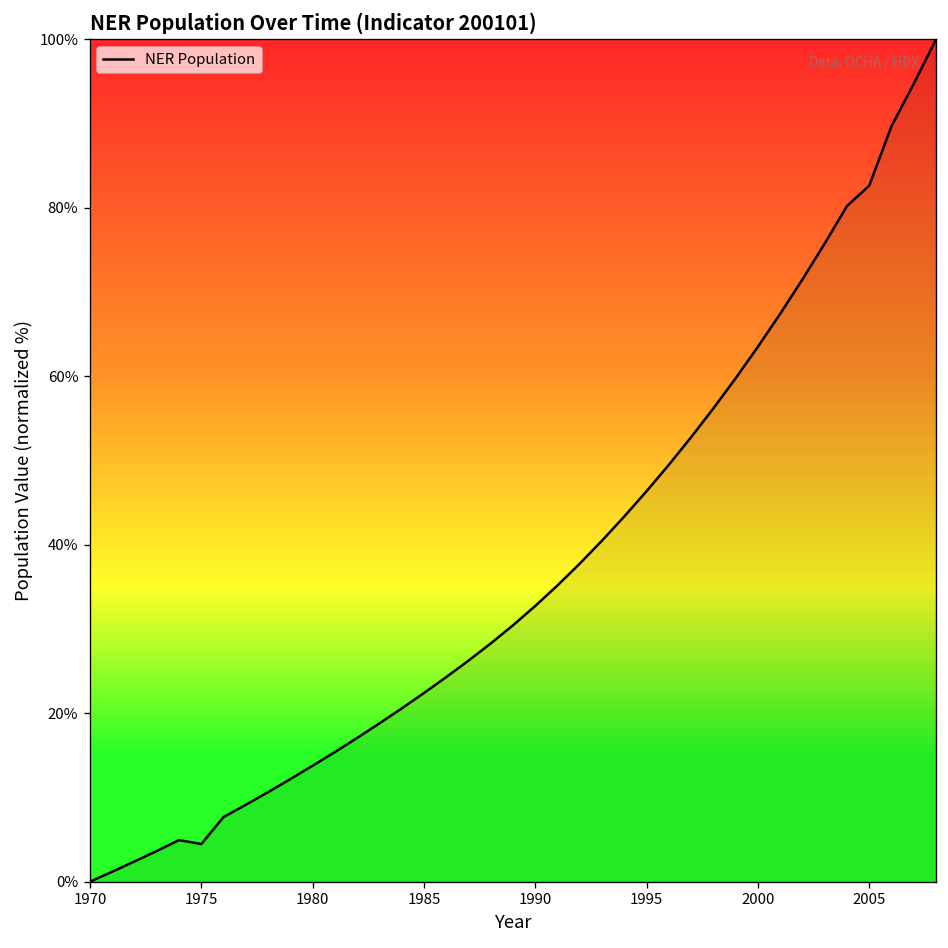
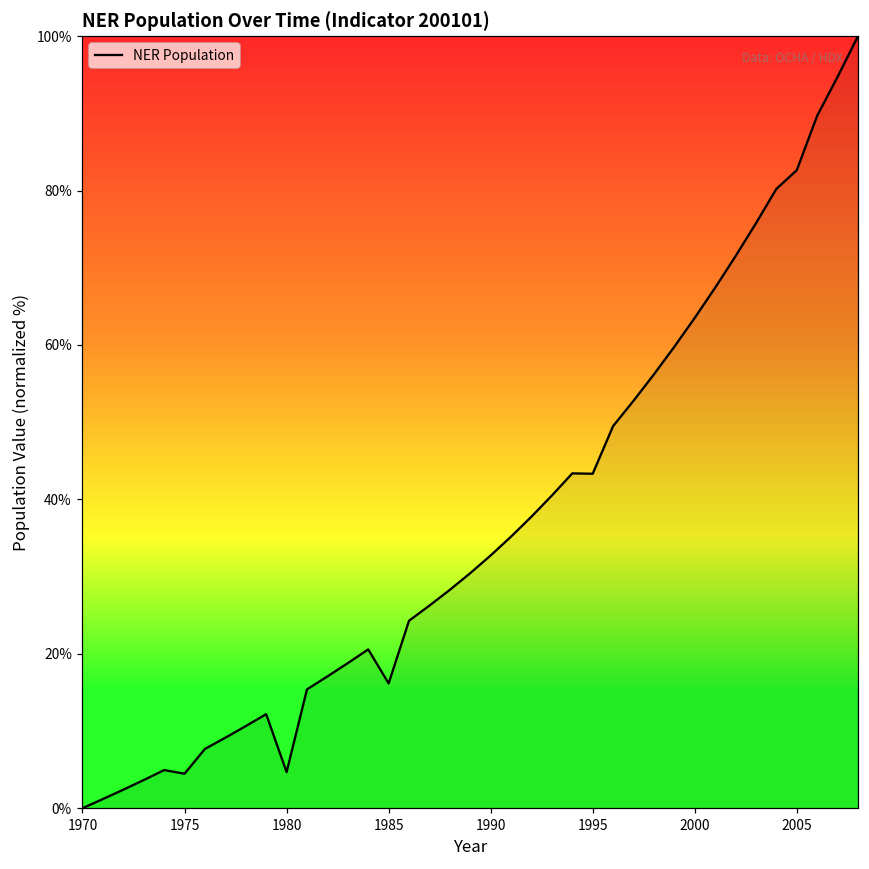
  {
    "1970": "0%",
    "1975": "4%",
-   "1980": "14%",
-   "1985": "22%",
+   "1980": "5%",
+   "1985": "16%",
    "1990": "33%",
-   "1995": "46%",
+   "1995": "43%",
    "2000": "64%",
    "2005": "83%"
  }
